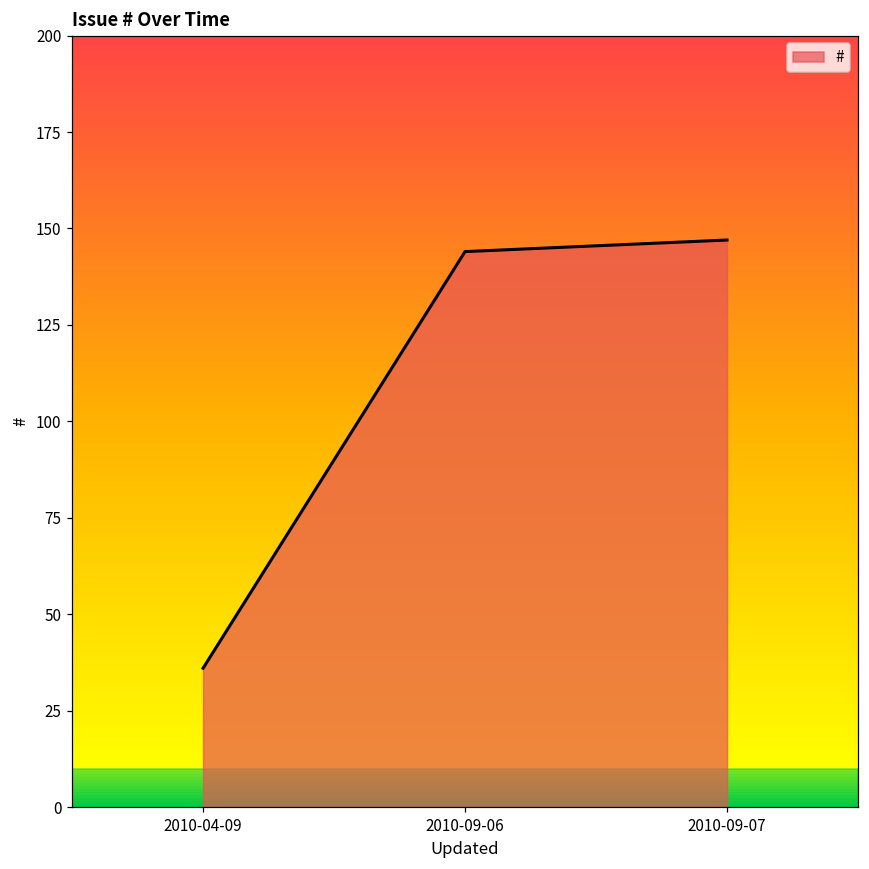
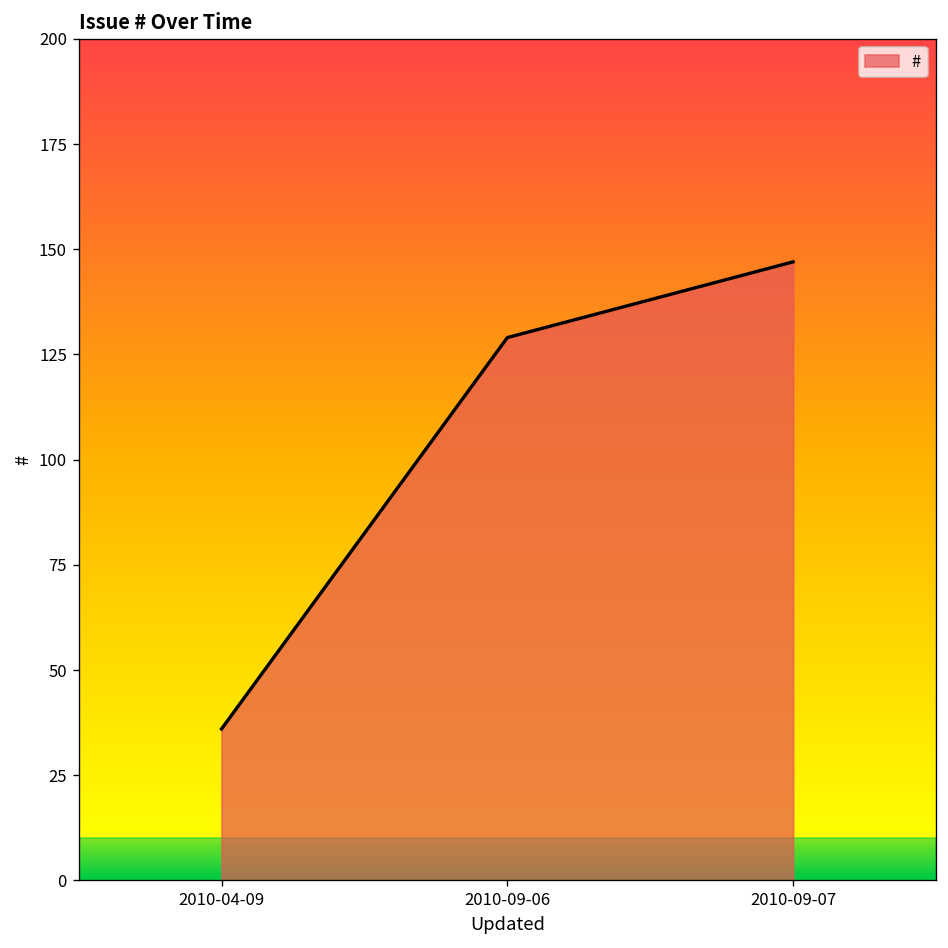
  {
    "2010-04-09": 36,
-   "2010-09-06": 144,
+   "2010-09-06": 129,
    "2010-09-07": 147
  }
